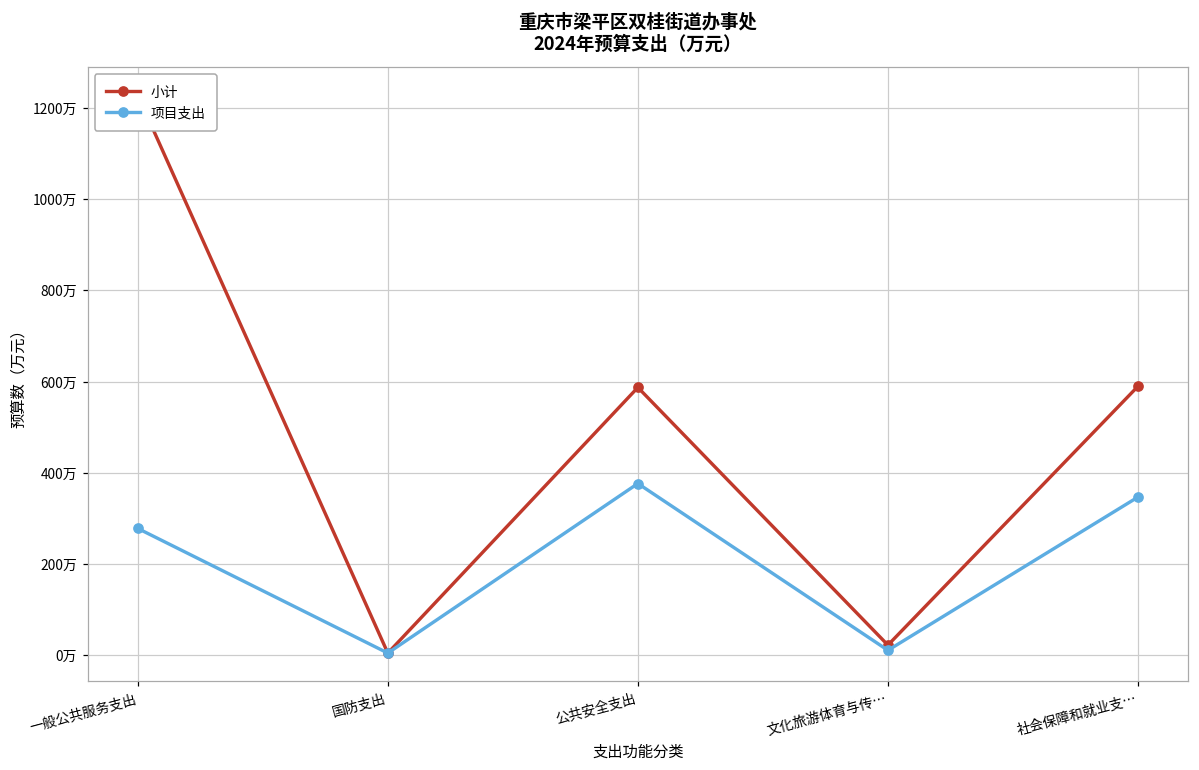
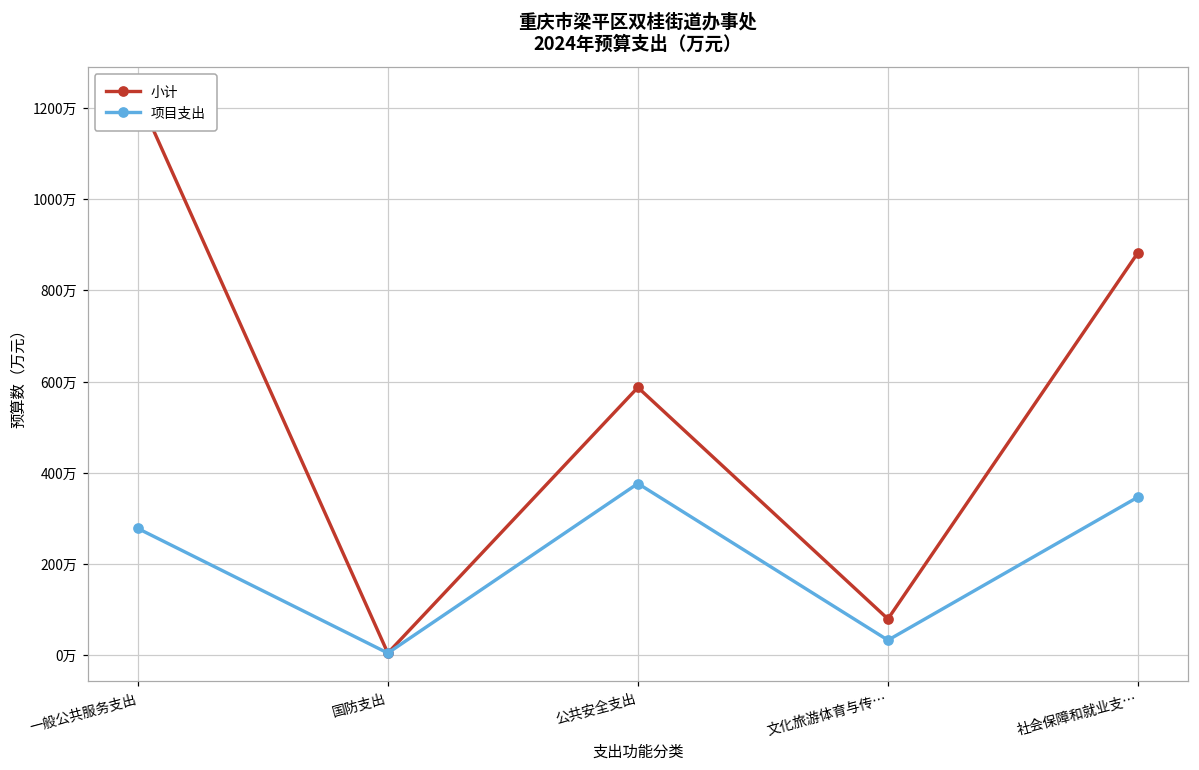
  {
    "小计": {
      "公共安全支出": "590万",
-     "文化旅游体育与传…": "20万",
-     "社会保障和就业支…": "590万"
+     "文化旅游体育与传…": "80万",
+     "社会保障和就业支…": "880万"
    },
    "项目支出": {
      "一般公共服务支出": "280万",
      "公共安全支出": "380万",
-     "文化旅游体育与传…": "10万",
+     "文化旅游体育与传…": "30万",
      "社会保障和就业支…": "350万"
    }
  }
